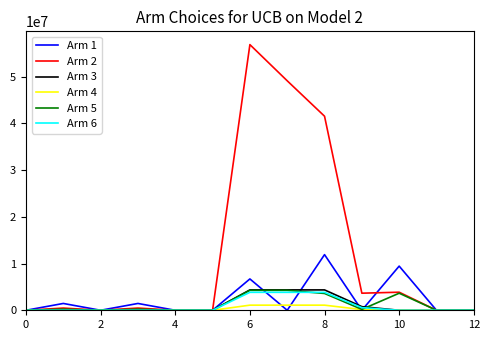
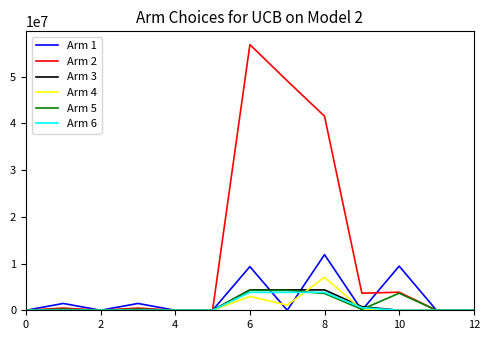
  {
    "Arm 1": {
-     "6": 7000000,
+     "6": 9000000,
      "8": 12000000,
      "10": 9000000
    },
    "Arm 2": {
      "6": 57000000,
      "8": 42000000
    },
    "Arm 4": {
-     "6": 1000000,
-     "8": 1000000
+     "6": 3000000,
+     "8": 7000000
    }
  }
